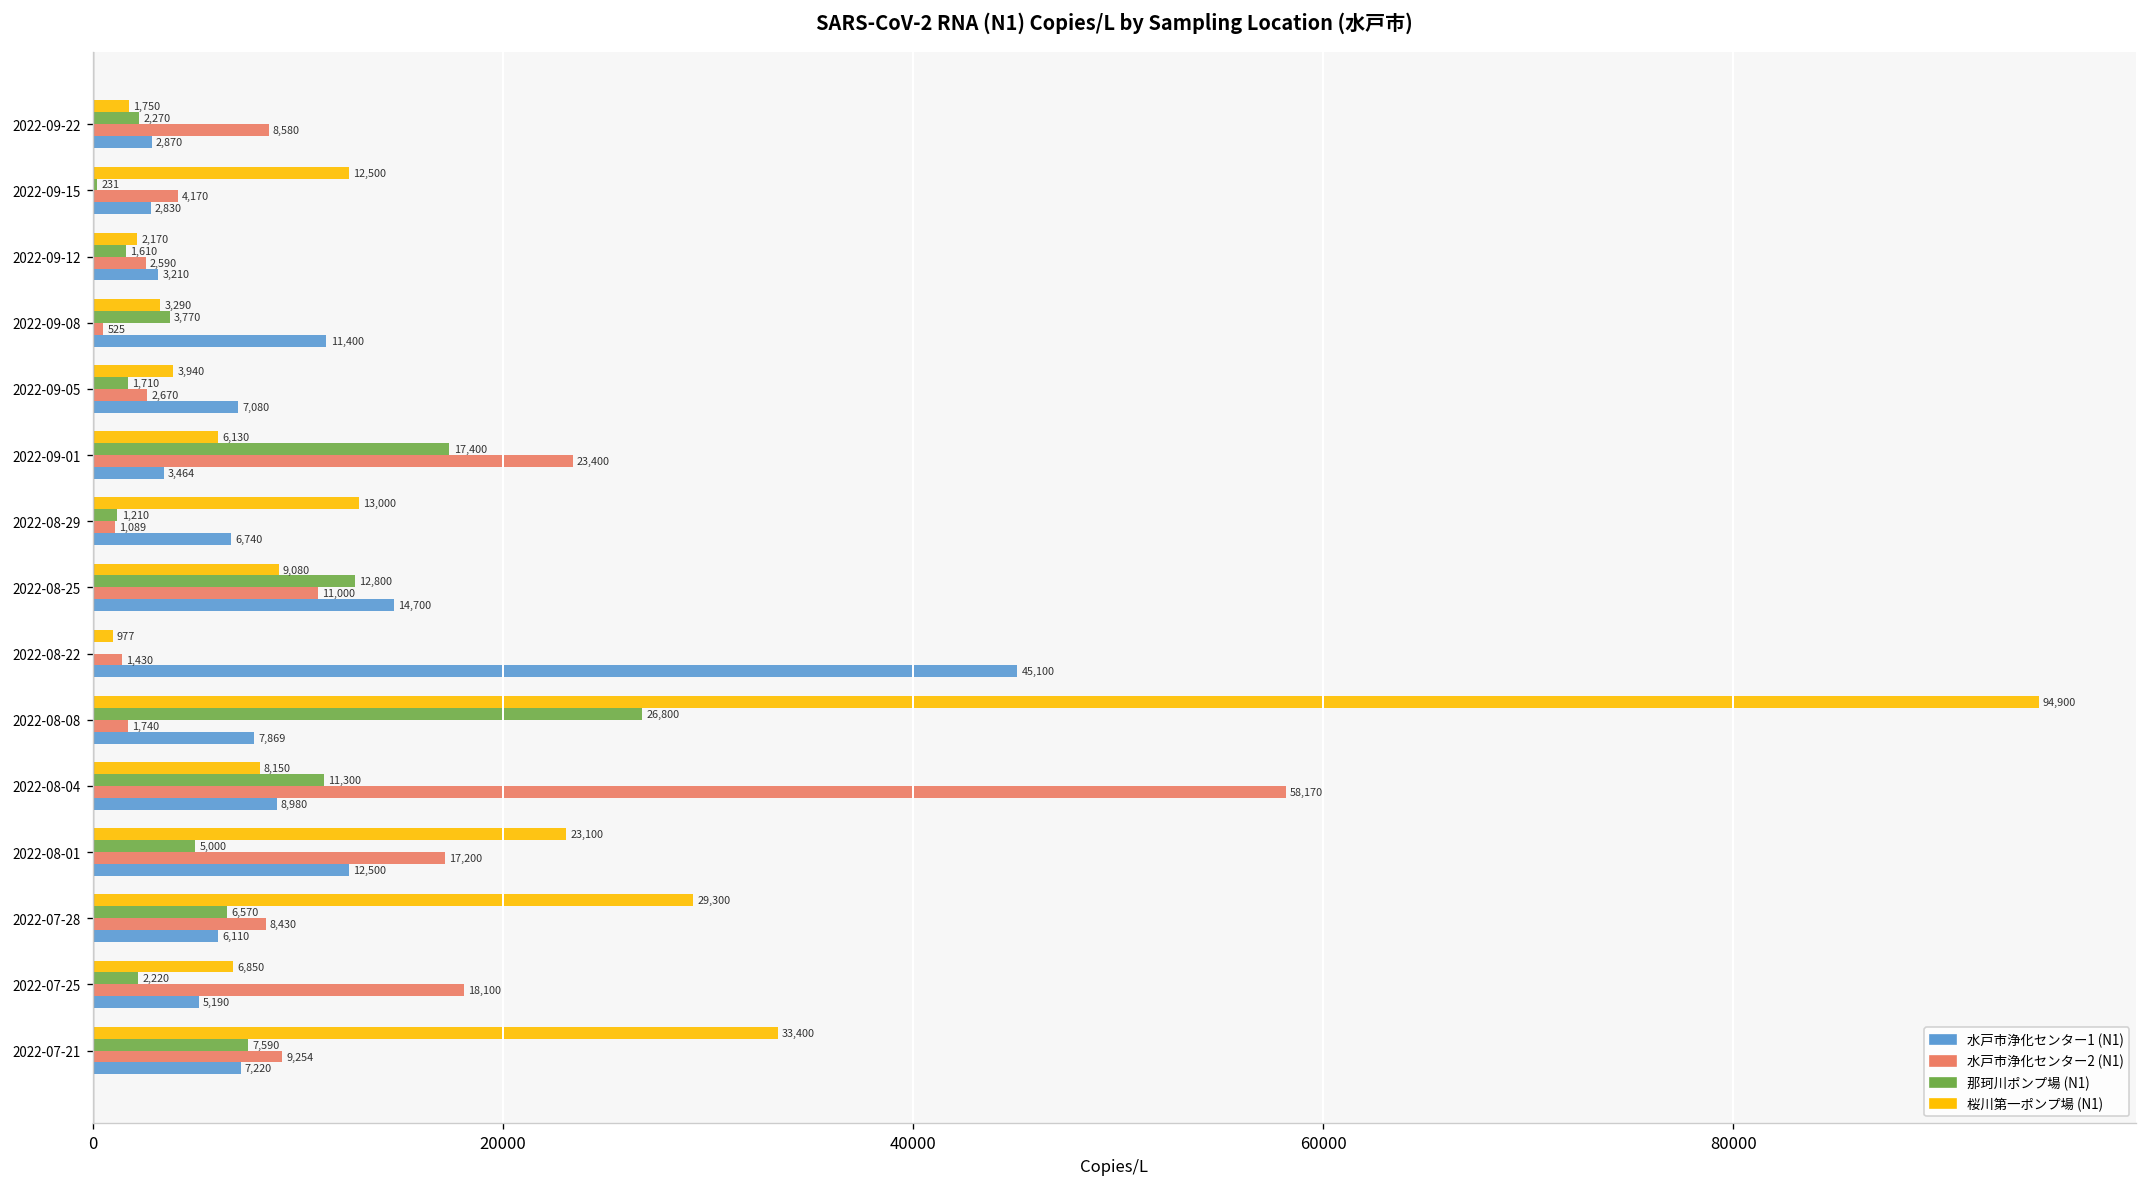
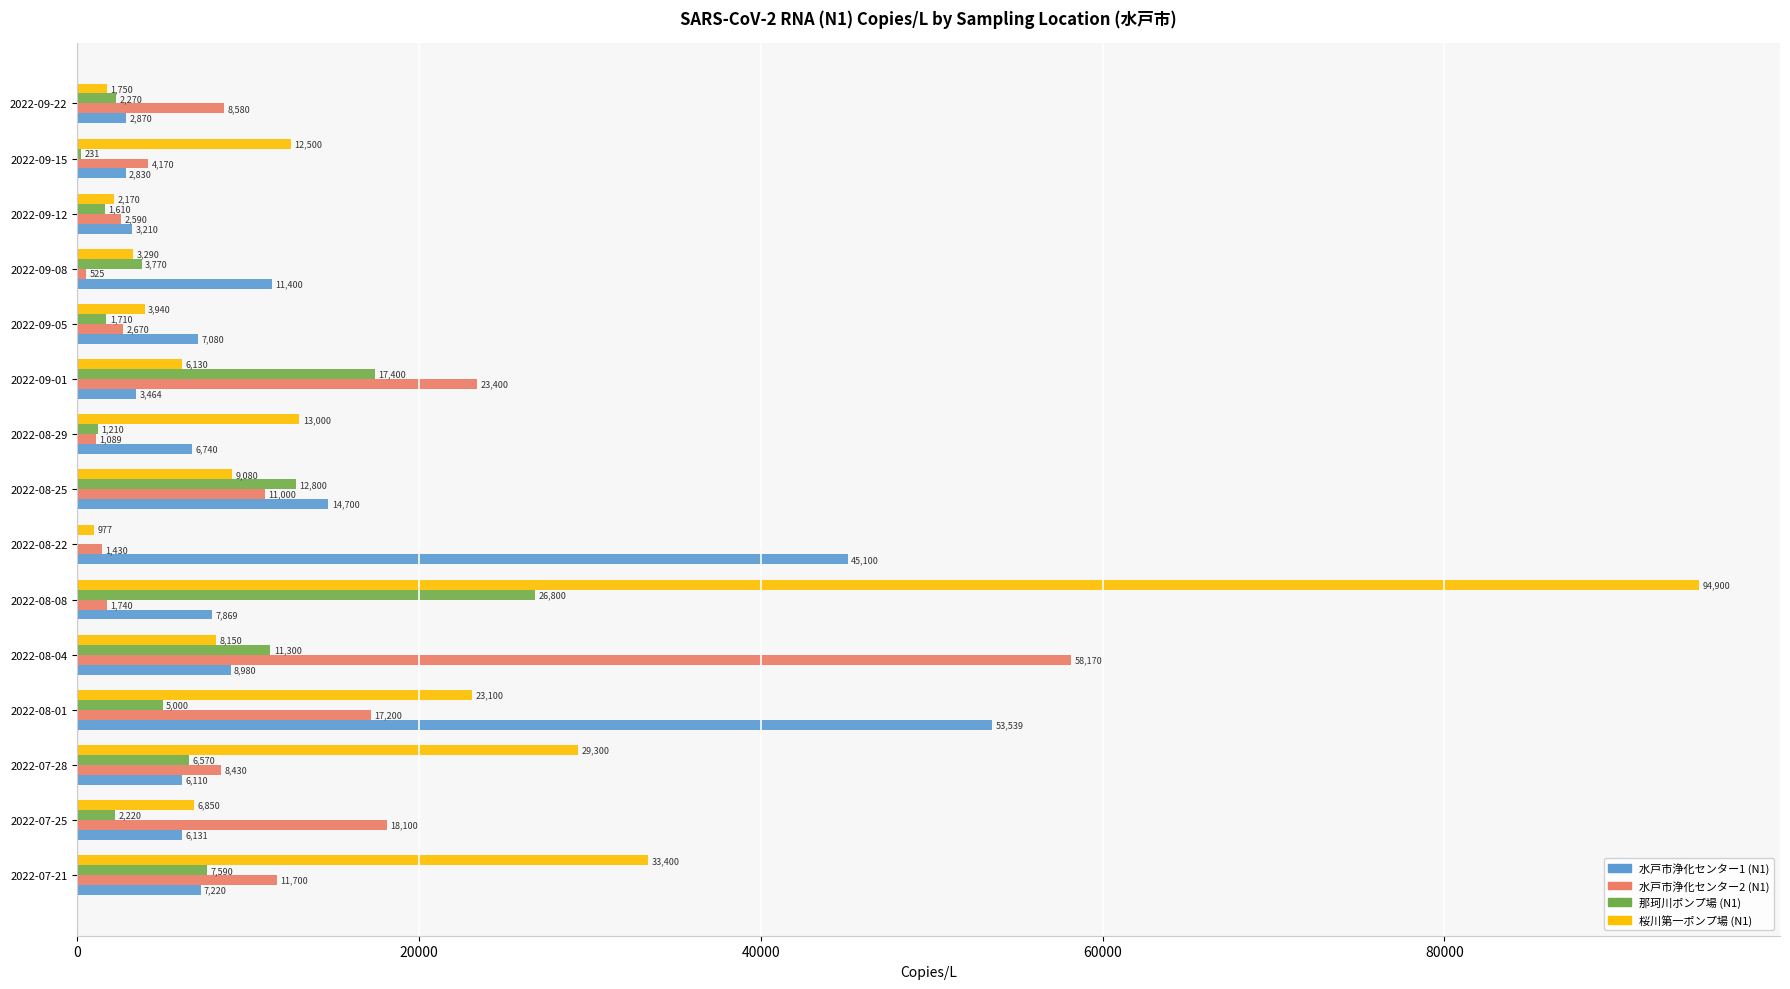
  {
    "水戸市浄化センター1 (N1)": {
      "2022-09-22": "2,870",
      "2022-09-15": "2,830",
      "2022-09-12": "3,210",
      "2022-09-08": "11,400",
      "2022-09-05": "7,080",
      "2022-09-01": "3,464",
      "2022-08-29": "6,740",
      "2022-08-25": "14,700",
      "2022-08-22": "45,100",
      "2022-08-08": "7,869",
      "2022-08-04": "8,980",
-     "2022-08-01": "12,500",
+     "2022-08-01": "53,539",
      "2022-07-28": "6,110",
-     "2022-07-25": "5,190",
+     "2022-07-25": "6,131",
      "2022-07-21": "7,220"
    },
    "水戸市浄化センター2 (N1)": {
      "2022-09-22": "8,580",
      "2022-09-15": "4,170",
      "2022-09-12": "2,590",
      "2022-09-08": "525",
      "2022-09-05": "2,670",
      "2022-09-01": "23,400",
      "2022-08-29": "1,089",
      "2022-08-25": "11,000",
      "2022-08-22": "1,430",
      "2022-08-08": "1,740",
      "2022-08-04": "58,170",
      "2022-08-01": "17,200",
      "2022-07-28": "8,430",
      "2022-07-25": "18,100",
-     "2022-07-21": "9,254"
+     "2022-07-21": "11,700"
    },
    "那珂川ポンプ場 (N1)": {
      "2022-09-22": "2,270",
      "2022-09-15": "231",
      "2022-09-12": "1,610",
      "2022-09-08": "3,770",
      "2022-09-05": "1,710",
      "2022-09-01": "17,400",
      "2022-08-29": "1,210",
      "2022-08-25": "12,800",
      "2022-08-08": "26,800",
      "2022-08-04": "11,300",
      "2022-08-01": "5,000",
      "2022-07-28": "6,570",
      "2022-07-25": "2,220",
      "2022-07-21": "7,590"
    },
    "桜川第一ポンプ場 (N1)": {
      "2022-09-22": "1,750",
      "2022-09-15": "12,500",
      "2022-09-12": "2,170",
      "2022-09-08": "3,290",
      "2022-09-05": "3,940",
      "2022-09-01": "6,130",
      "2022-08-29": "13,000",
      "2022-08-25": "9,080",
      "2022-08-22": "977",
      "2022-08-08": "94,900",
      "2022-08-04": "8,150",
      "2022-08-01": "23,100",
      "2022-07-28": "29,300",
      "2022-07-25": "6,850",
      "2022-07-21": "33,400"
    }
  }
